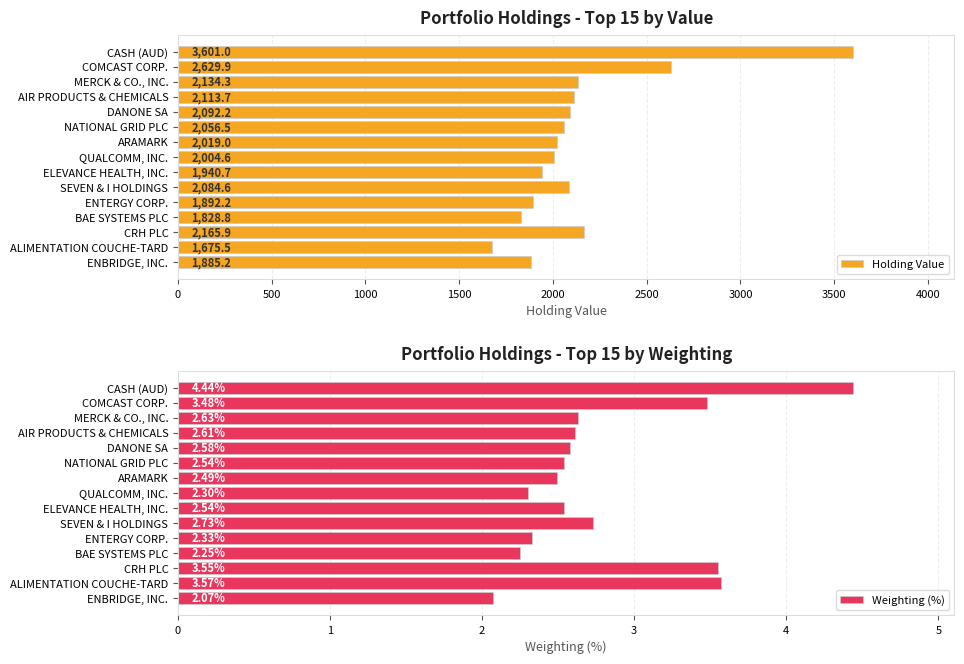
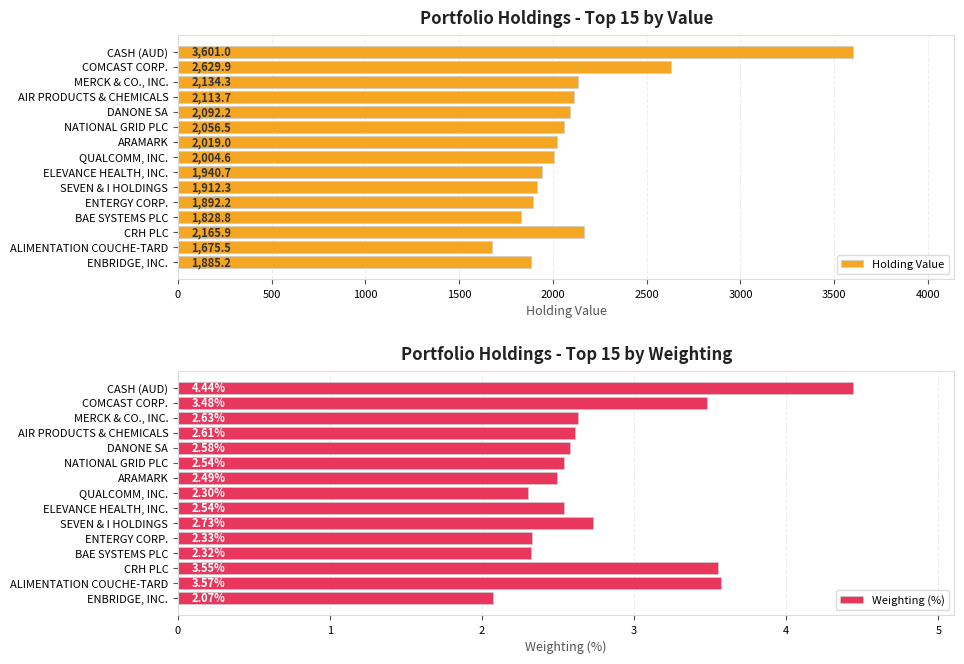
  {
    "Portfolio Holdings - Top 15 by Value": {
      "CASH (AUD)": "3,601.0",
      "COMCAST CORP.": "2,629.9",
      "MERCK & CO., INC.": "2,134.3",
      "AIR PRODUCTS & CHEMICALS": "2,113.7",
      "DANONE SA": "2,092.2",
      "NATIONAL GRID PLC": "2,056.5",
      "ARAMARK": "2,019.0",
      "QUALCOMM, INC.": "2,004.6",
      "ELEVANCE HEALTH, INC.": "1,940.7",
-     "SEVEN & I HOLDINGS": "2,084.6",
+     "SEVEN & I HOLDINGS": "1,912.3",
      "ENTERGY CORP.": "1,892.2",
      "BAE SYSTEMS PLC": "1,828.8",
      "CRH PLC": "2,165.9",
      "ALIMENTATION COUCHE-TARD": "1,675.5",
      "ENBRIDGE, INC.": "1,885.2"
    },
    "Portfolio Holdings - Top 15 by Weighting": {
      "CASH (AUD)": "4.44%",
      "COMCAST CORP.": "3.48%",
      "MERCK & CO., INC.": "2.63%",
      "AIR PRODUCTS & CHEMICALS": "2.61%",
      "DANONE SA": "2.58%",
      "NATIONAL GRID PLC": "2.54%",
      "ARAMARK": "2.49%",
      "QUALCOMM, INC.": "2.30%",
      "ELEVANCE HEALTH, INC.": "2.54%",
      "SEVEN & I HOLDINGS": "2.73%",
      "ENTERGY CORP.": "2.33%",
-     "BAE SYSTEMS PLC": "2.25%",
+     "BAE SYSTEMS PLC": "2.32%",
      "CRH PLC": "3.55%",
      "ALIMENTATION COUCHE-TARD": "3.57%",
      "ENBRIDGE, INC.": "2.07%"
    }
  }
